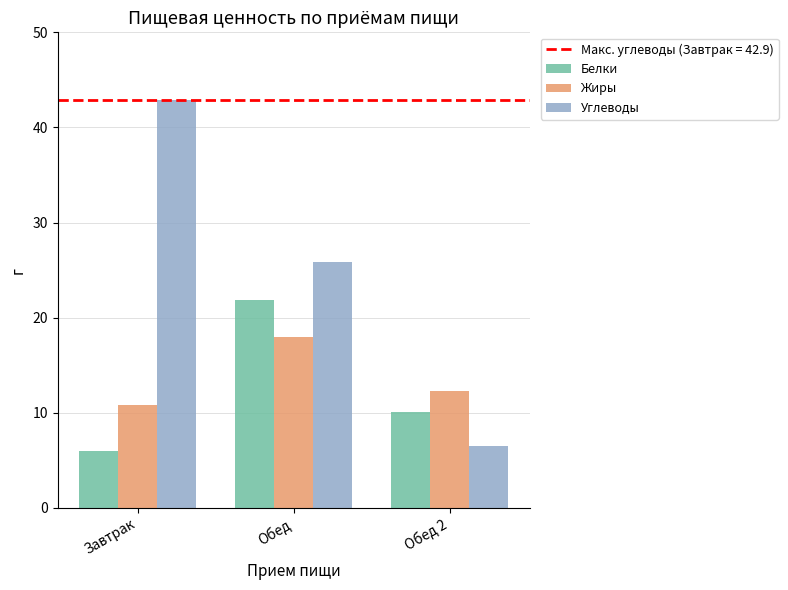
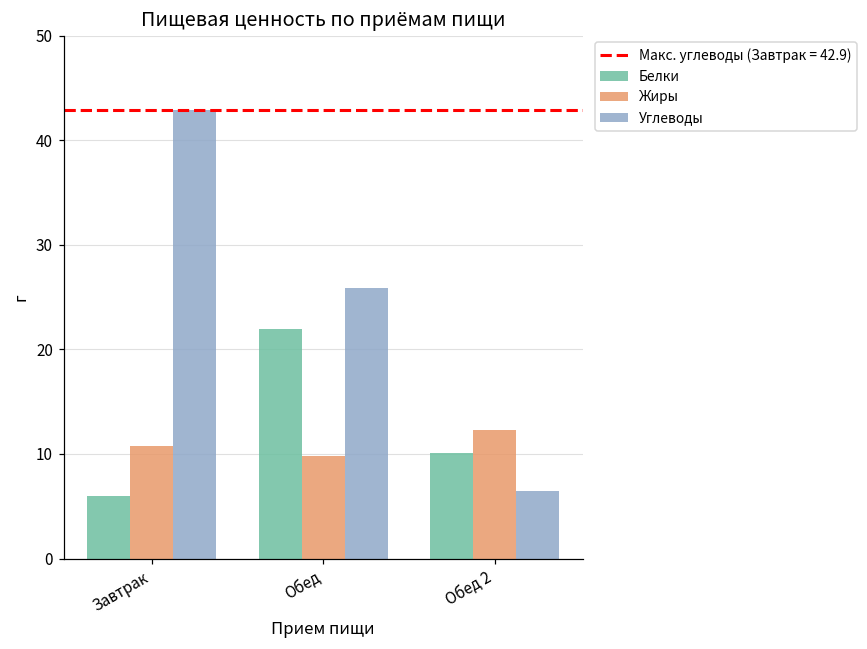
  {
    "Жиры": {
      "Завтрак": 11,
-     "Обед": 18,
+     "Обед": 10,
      "Обед 2": 12
    }
  }
